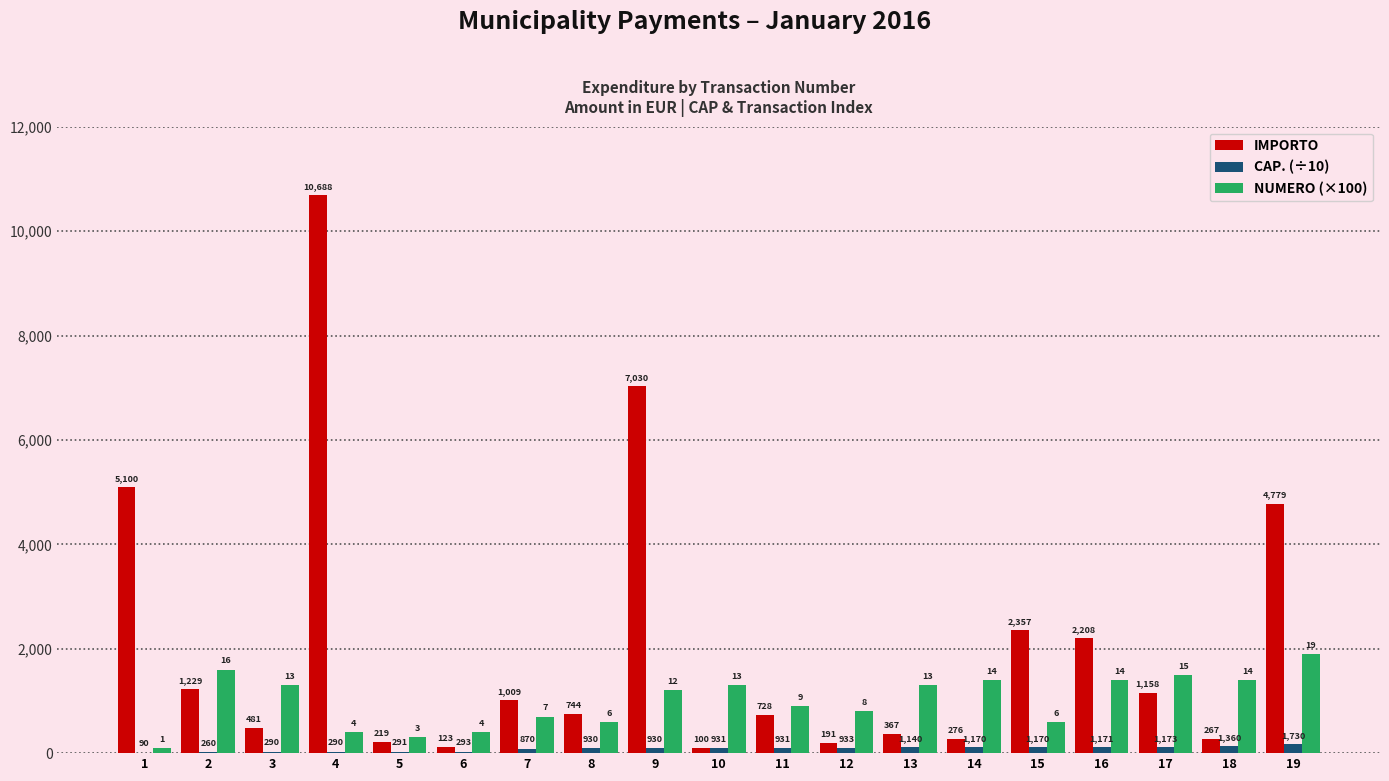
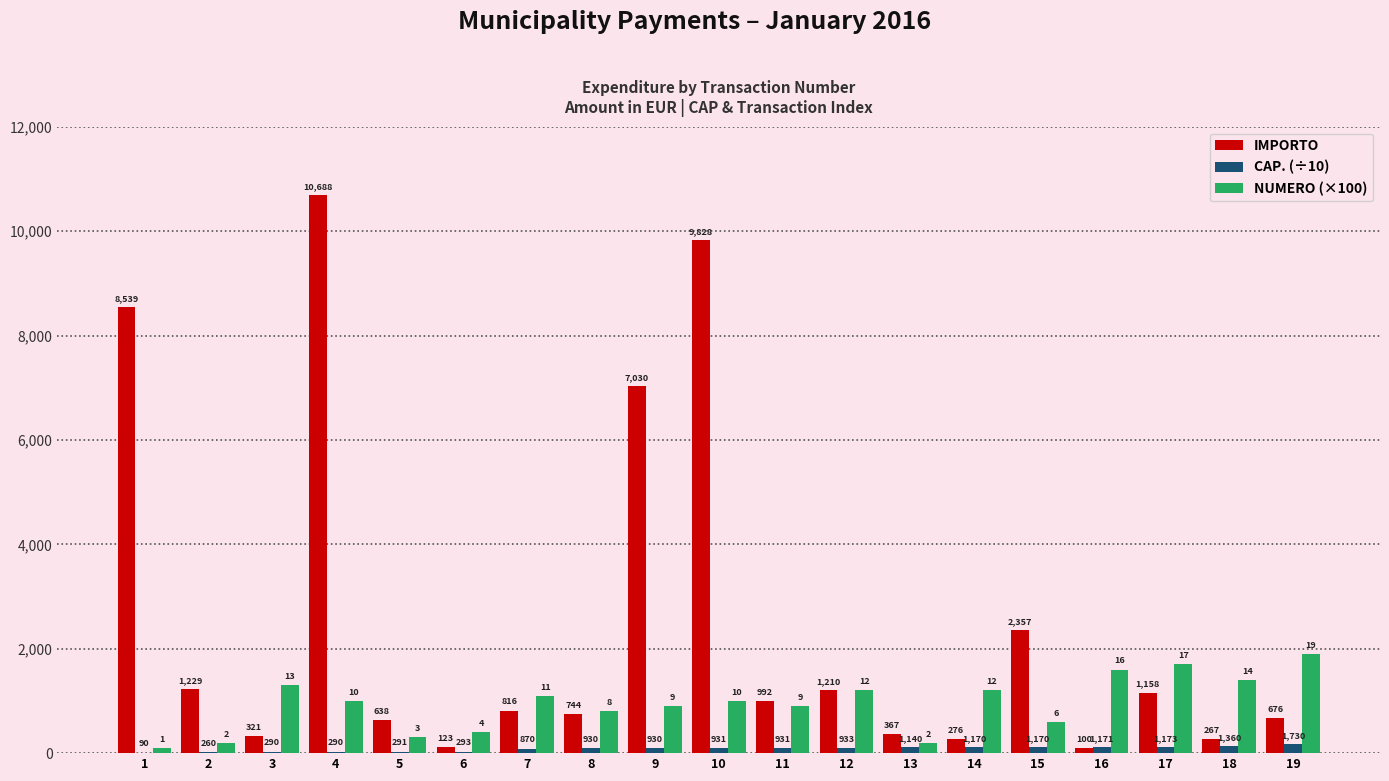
  {
    "IMPORTO": {
-     "1": "5,100",
+     "1": "8,539",
      "2": "1,229",
-     "3": "481",
+     "3": "321",
      "4": "10,688",
-     "5": "219",
+     "5": "638",
      "6": "123",
-     "7": "1,009",
+     "7": "816",
      "8": "744",
      "9": "7,030",
-     "10": "100",
-     "11": "728",
-     "12": "191",
+     "10": "9,828",
+     "11": "992",
+     "12": "1,210",
      "13": "367",
      "14": "276",
      "15": "2,357",
-     "16": "2,208",
+     "16": "100",
      "17": "1,158",
      "18": "267",
-     "19": "4,779"
+     "19": "676"
    },
    "NUMERO (×100)": {
-     "2": "16",
-     "4": "4",
-     "7": "7",
-     "8": "6",
-     "9": "12",
-     "10": "13",
-     "12": "8",
-     "13": "13",
-     "14": "14",
-     "16": "14",
-     "17": "15"
+     "2": "2",
+     "4": "10",
+     "7": "11",
+     "8": "8",
+     "9": "9",
+     "10": "10",
+     "12": "12",
+     "13": "2",
+     "14": "12",
+     "16": "16",
+     "17": "17"
    }
  }
